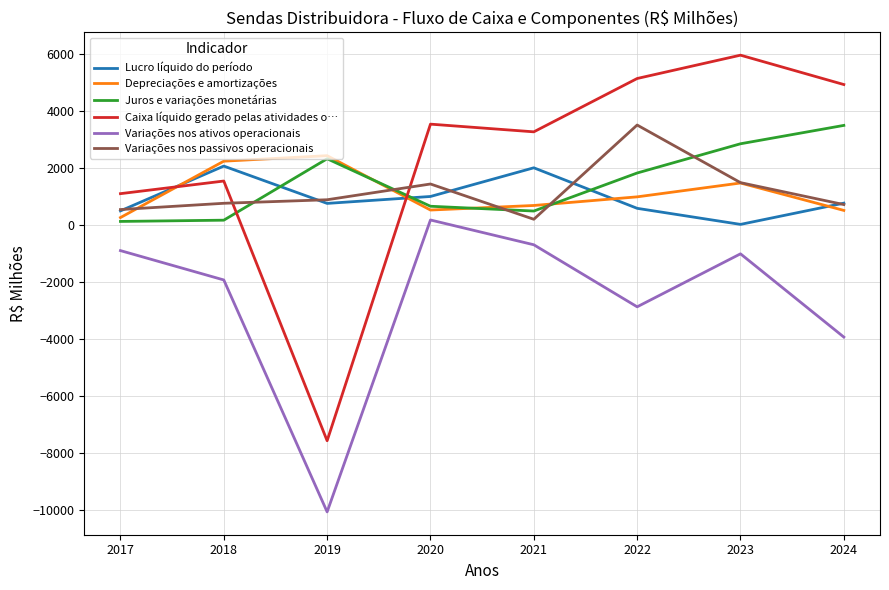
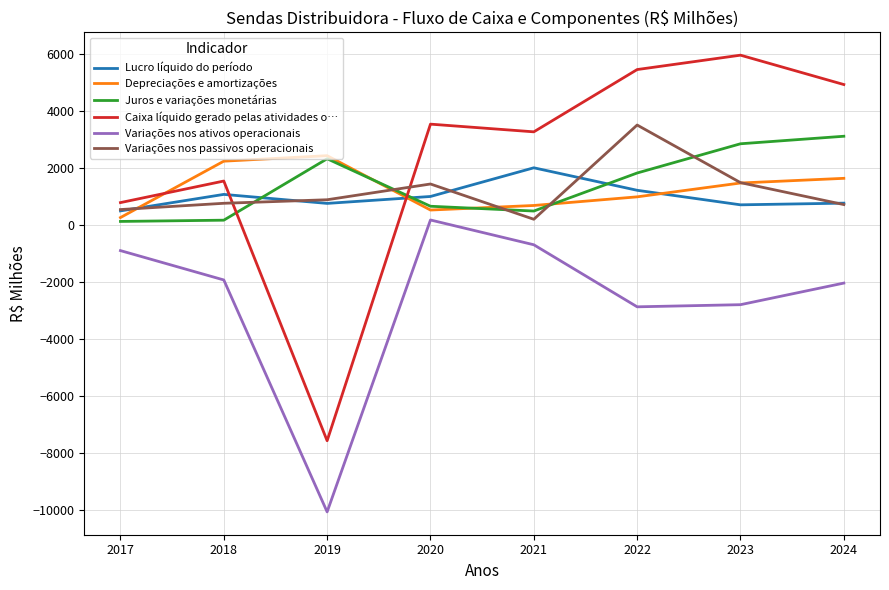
  {
    "Lucro líquido do período": {
-     "2018": 2100,
+     "2018": 1100,
      "2019": 800,
      "2020": 1000,
      "2021": 2000,
-     "2022": 600,
-     "2023": 0
+     "2022": 1200,
+     "2023": 700
    },
    "Depreciações e amortizações": {
      "2017": 300,
      "2018": 2200,
      "2020": 500,
      "2021": 700,
      "2022": 1000,
-     "2024": 500
+     "2024": 1600
    },
    "Juros e variações monetárias": {
      "2017": 100,
      "2018": 200,
      "2019": 2300,
      "2020": 700,
      "2021": 500,
      "2022": 1800,
      "2023": 2900,
-     "2024": 3500
+     "2024": 3100
    },
    "Caixa líquido gerado pelas atividades o…": {
-     "2017": 1100,
+     "2017": 800,
      "2018": 1500,
      "2019": -7600,
      "2020": 3500,
      "2021": 3300,
-     "2022": 5100,
+     "2022": 5500,
      "2023": 6000,
      "2024": 4900
    },
    "Variações nos ativos operacionais": {
      "2017": -900,
      "2018": -1900,
      "2019": -10100,
      "2020": 200,
      "2021": -700,
      "2022": -2900,
-     "2023": -1000,
-     "2024": -3900
+     "2023": -2800,
+     "2024": -2000
    },
    "Variações nos passivos operacionais": {
      "2018": 800,
      "2019": 900,
      "2020": 1400,
      "2021": 200,
      "2022": 3500
    }
  }
